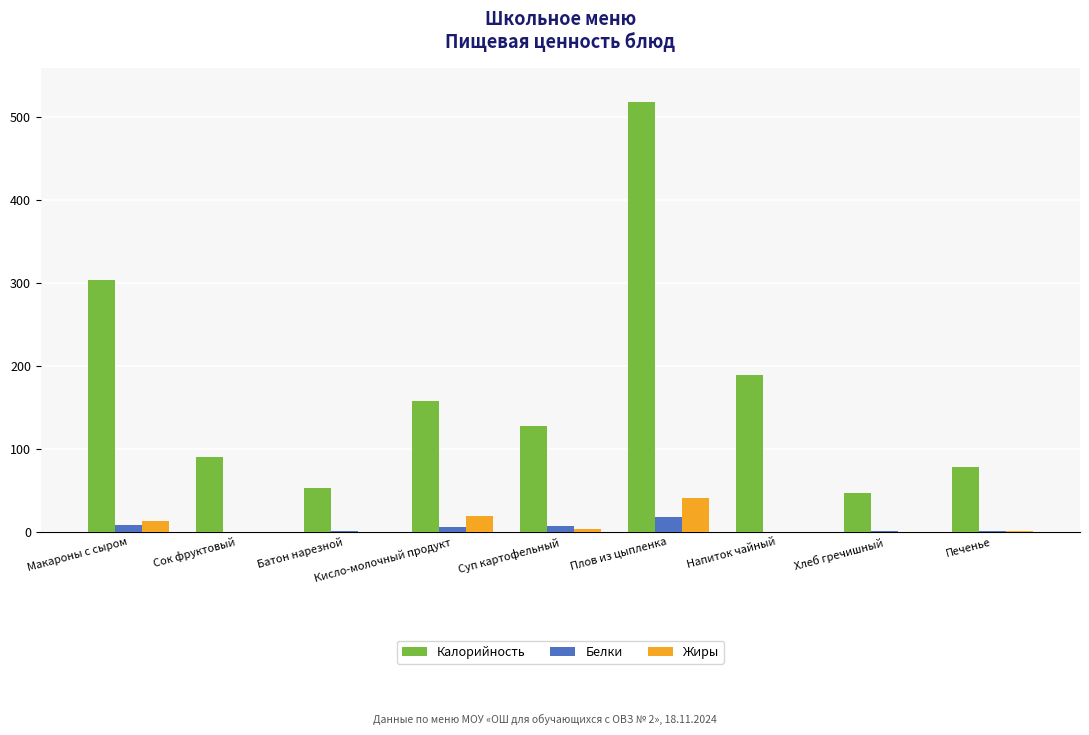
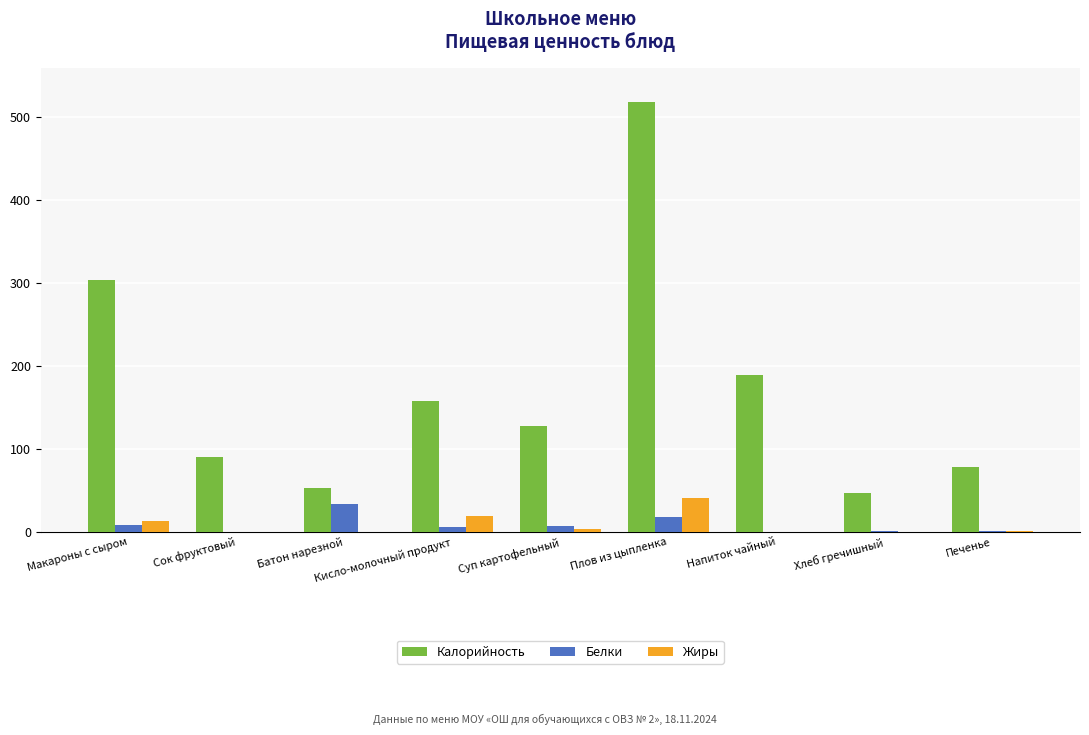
  {
    "Калорийность": {
      "Макароны с сыром": 300,
      "Сок фруктовый": 90,
      "Батон нарезной": 50,
      "Кисло-молочный продукт": 160,
      "Суп картофельный": 130,
      "Плов из цыпленка": 520,
      "Напиток чайный": 190,
      "Хлеб гречишный": 50,
      "Печенье": 80
    },
    "Белки": {
      "Макароны с сыром": 10,
      "Сок фруктовый": 0,
-     "Батон нарезной": 0,
+     "Батон нарезной": 30,
      "Кисло-молочный продукт": 10,
      "Суп картофельный": 10,
      "Плов из цыпленка": 20
    },
    "Жиры": {
      "Макароны с сыром": 10,
      "Сок фруктовый": 0,
      "Кисло-молочный продукт": 20,
      "Суп картофельный": 0,
      "Плов из цыпленка": 40
    }
  }
